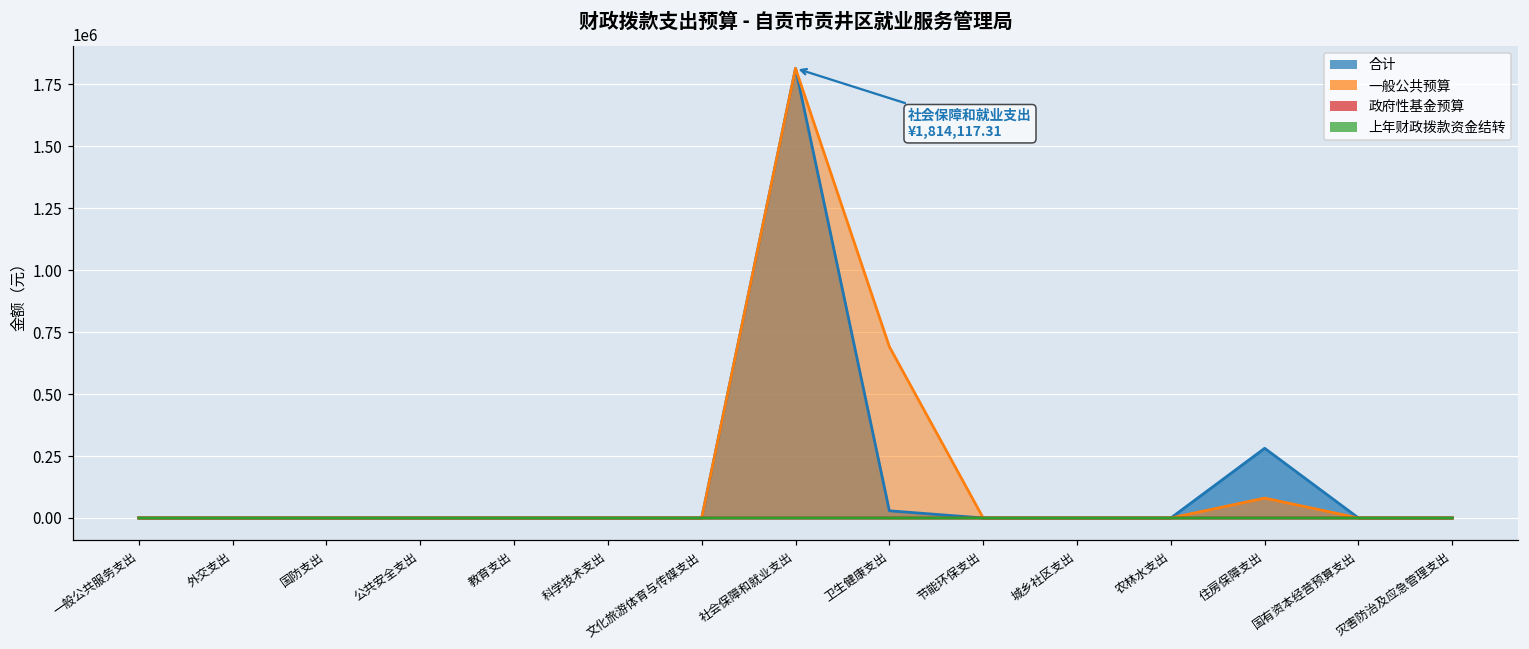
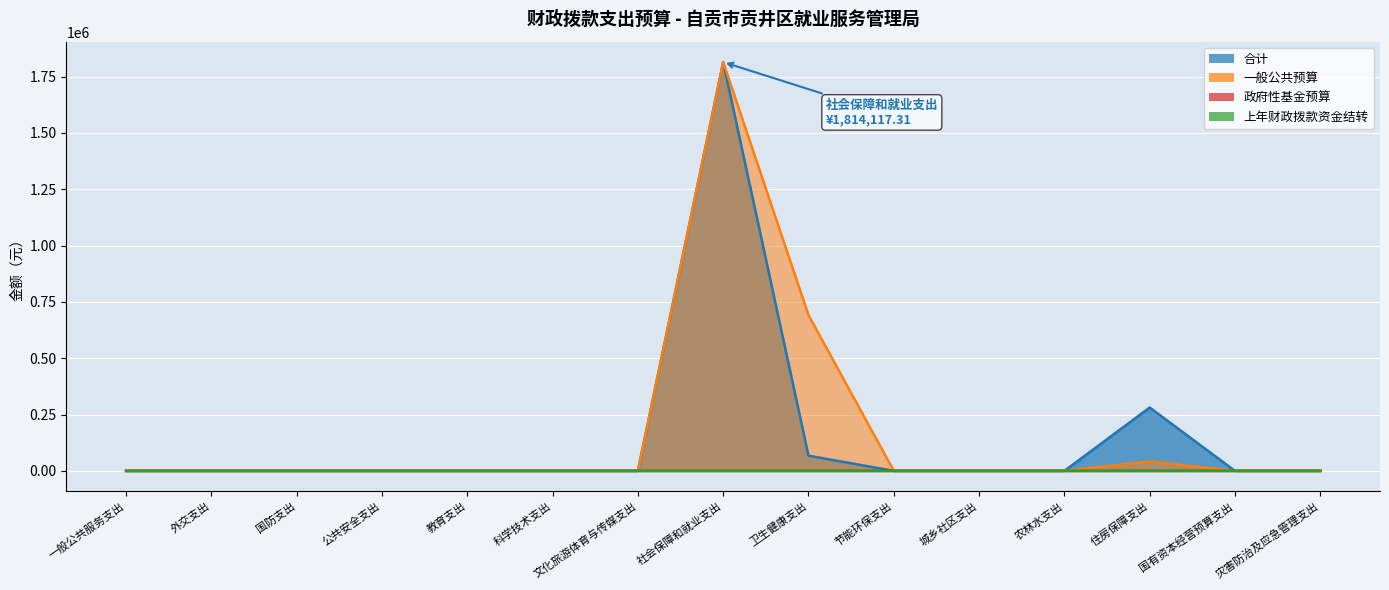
  {
    "合计": {
-     "卫生健康支出": 30000,
+     "卫生健康支出": 70000,
      "住房保障支出": 280000
    },
    "一般公共预算": {
      "卫生健康支出": 690000,
-     "住房保障支出": 80000
+     "住房保障支出": 40000
    },
    "上年财政拨款资金结转": {
      "社会保障和就业支出": 0,
      "卫生健康支出": 0,
      "住房保障支出": 0
    }
  }
